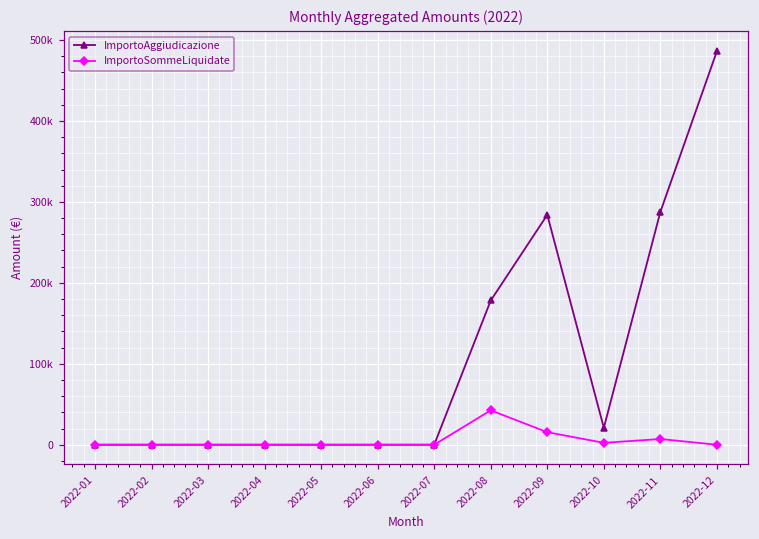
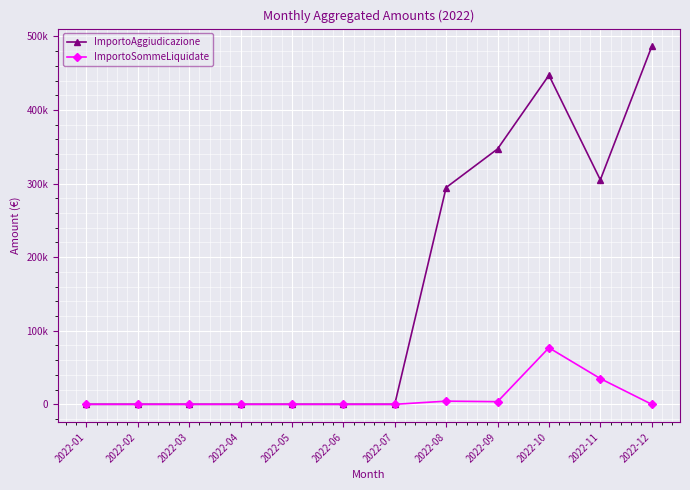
  {
    "ImportoAggiudicazione": {
-     "2022-08": 180000,
-     "2022-09": 280000,
-     "2022-10": 20000,
-     "2022-11": 290000,
+     "2022-08": 290000,
+     "2022-09": 350000,
+     "2022-10": 450000,
+     "2022-11": 310000,
      "2022-12": 490000
    },
    "ImportoSommeLiquidate": {
-     "2022-08": 40000,
-     "2022-09": 20000,
-     "2022-10": 0,
-     "2022-11": 10000,
+     "2022-08": 0,
+     "2022-09": 0,
+     "2022-10": 80000,
+     "2022-11": 30000,
      "2022-12": 0
    }
  }
